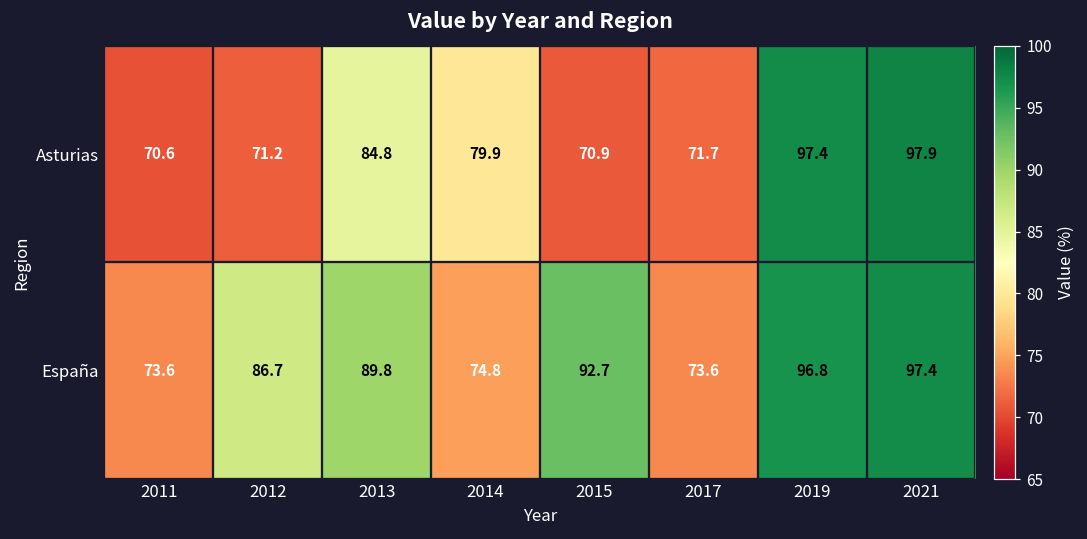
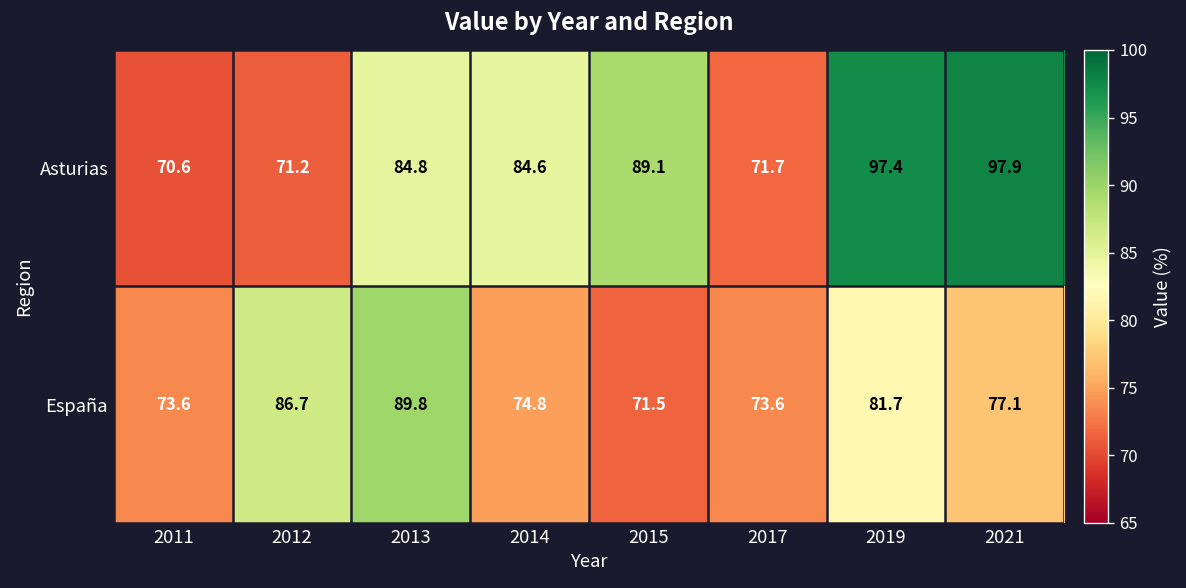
  {
    "Asturias": {
      "2011": 70.6,
      "2012": 71.2,
      "2013": 84.8,
-     "2014": 79.9,
-     "2015": 70.9,
+     "2014": 84.6,
+     "2015": 89.1,
      "2017": 71.7,
      "2019": 97.4,
      "2021": 97.9
    },
    "España": {
      "2011": 73.6,
      "2012": 86.7,
      "2013": 89.8,
      "2014": 74.8,
-     "2015": 92.7,
+     "2015": 71.5,
      "2017": 73.6,
-     "2019": 96.8,
-     "2021": 97.4
+     "2019": 81.7,
+     "2021": 77.1
    }
  }
